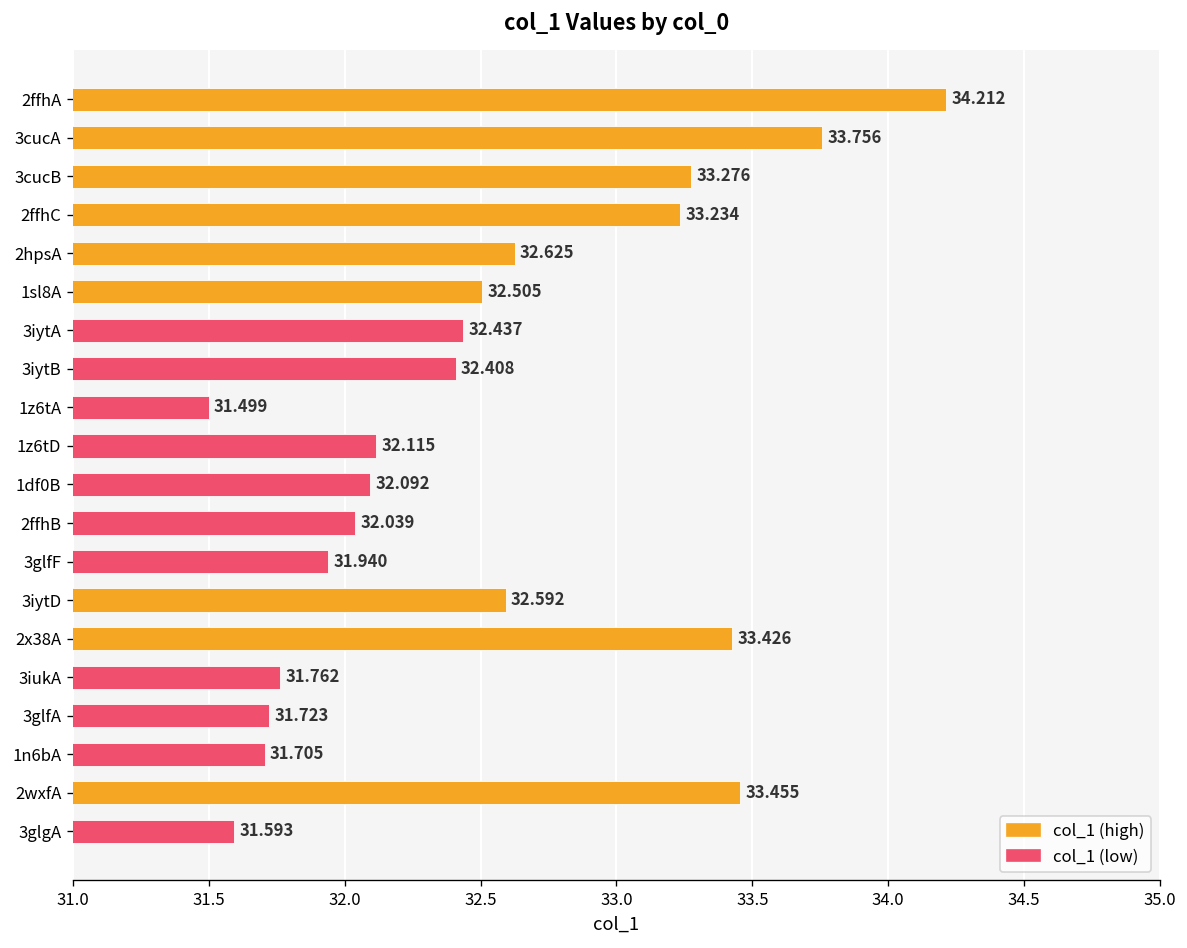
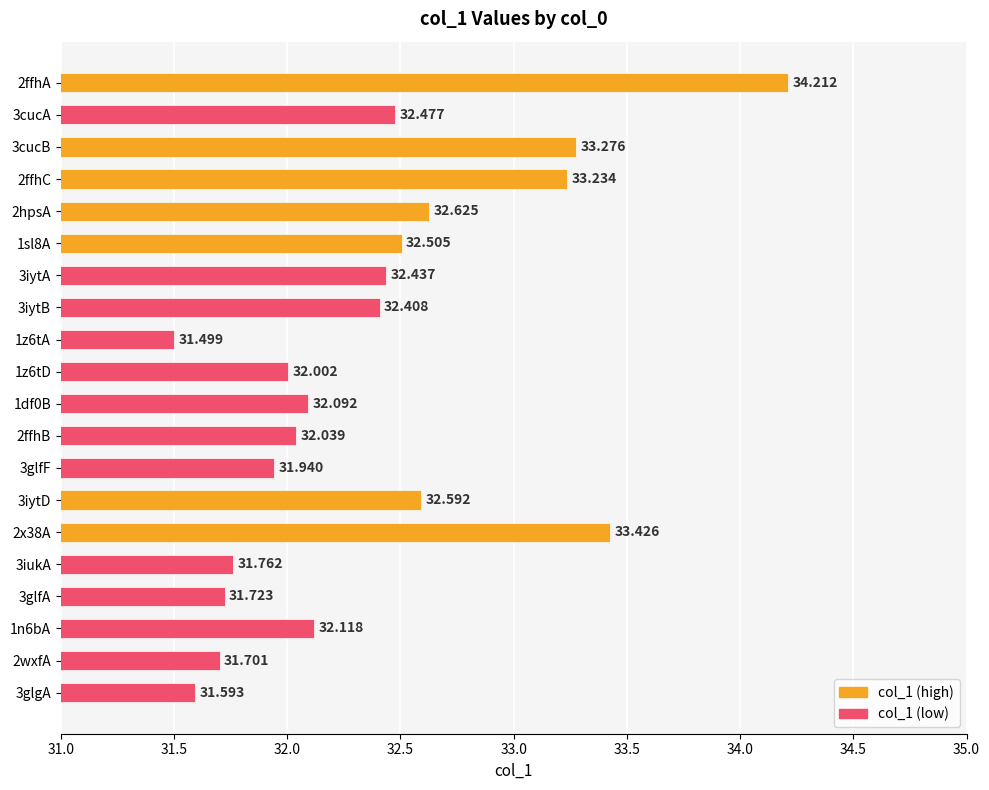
  {
    "2ffhA": 34.212,
-   "3cucA": 33.756,
+   "3cucA": 32.477,
    "3cucB": 33.276,
    "2ffhC": 33.234,
    "2hpsA": 32.625,
    "1sl8A": 32.505,
    "3iytA": 32.437,
    "3iytB": 32.408,
    "1z6tA": 31.499,
-   "1z6tD": 32.115,
+   "1z6tD": 32.002,
    "1df0B": 32.092,
    "2ffhB": 32.039,
    "3glfF": 31.940,
    "3iytD": 32.592,
    "2x38A": 33.426,
    "3iukA": 31.762,
    "3glfA": 31.723,
-   "1n6bA": 31.705,
-   "2wxfA": 33.455,
+   "1n6bA": 32.118,
+   "2wxfA": 31.701,
    "3glgA": 31.593
  }
